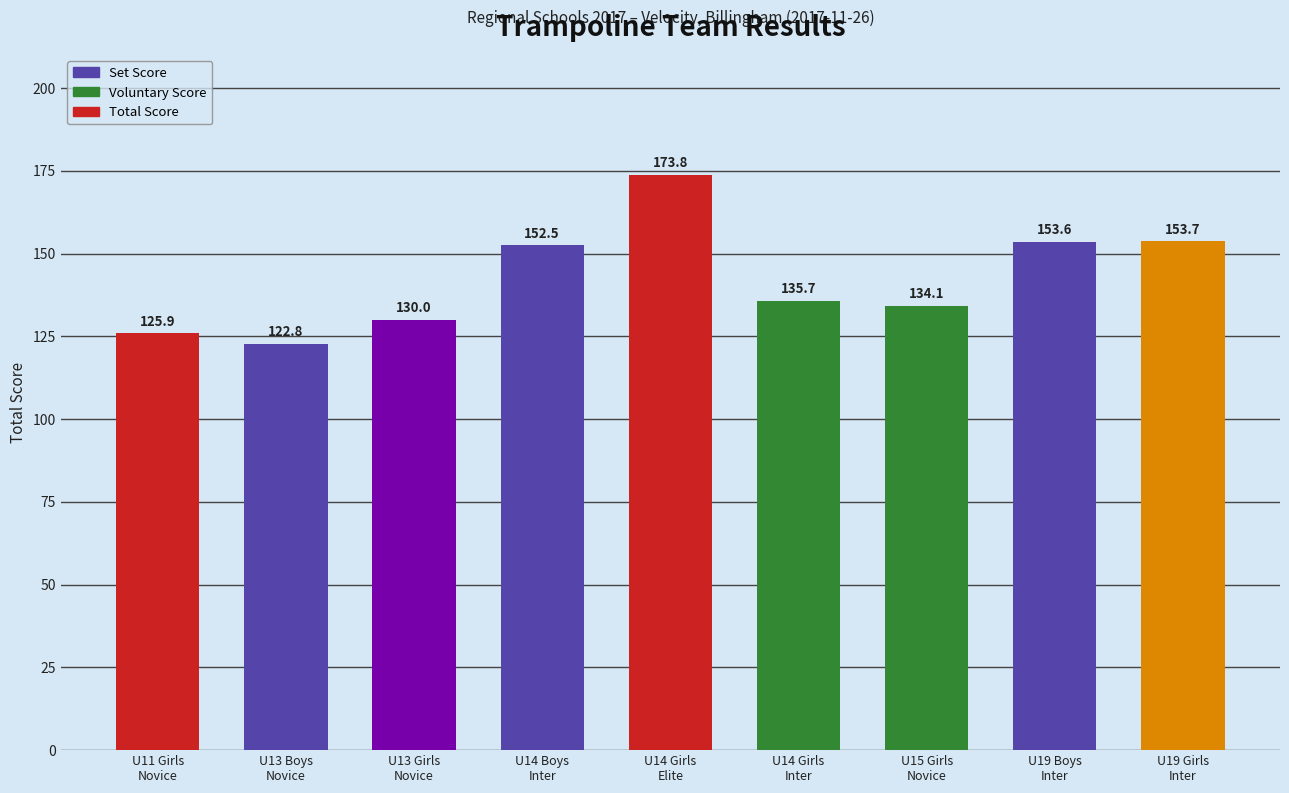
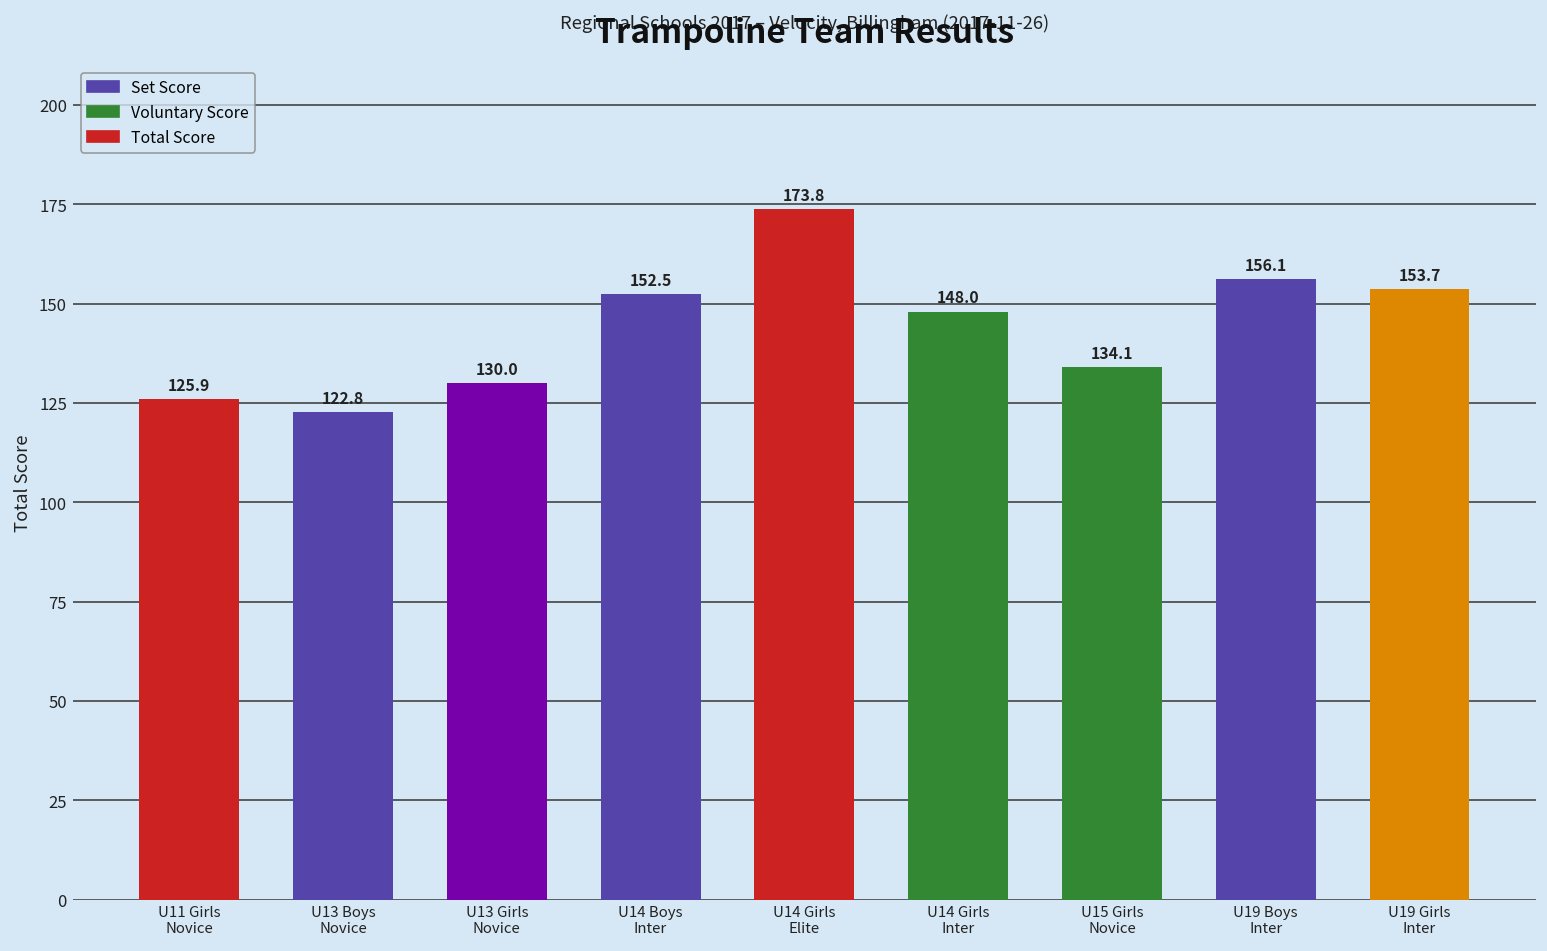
  {
    "U11 Girls Novice": 125.9,
    "U13 Boys Novice": 122.8,
    "U13 Girls Novice": 130.0,
    "U14 Boys Inter": 152.5,
    "U14 Girls Elite": 173.8,
-   "U14 Girls Inter": 135.7,
+   "U14 Girls Inter": 148.0,
    "U15 Girls Novice": 134.1,
-   "U19 Boys Inter": 153.6,
+   "U19 Boys Inter": 156.1,
    "U19 Girls Inter": 153.7
  }
